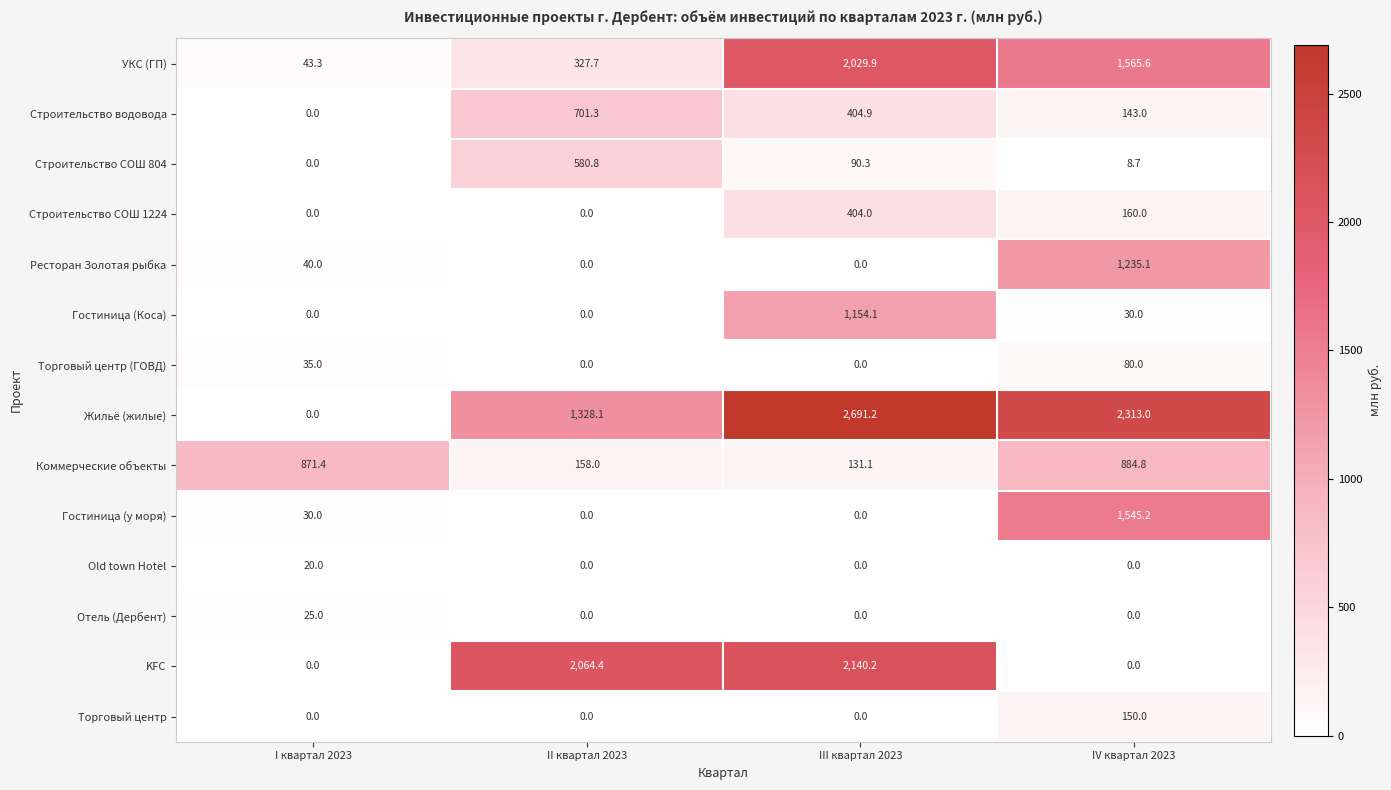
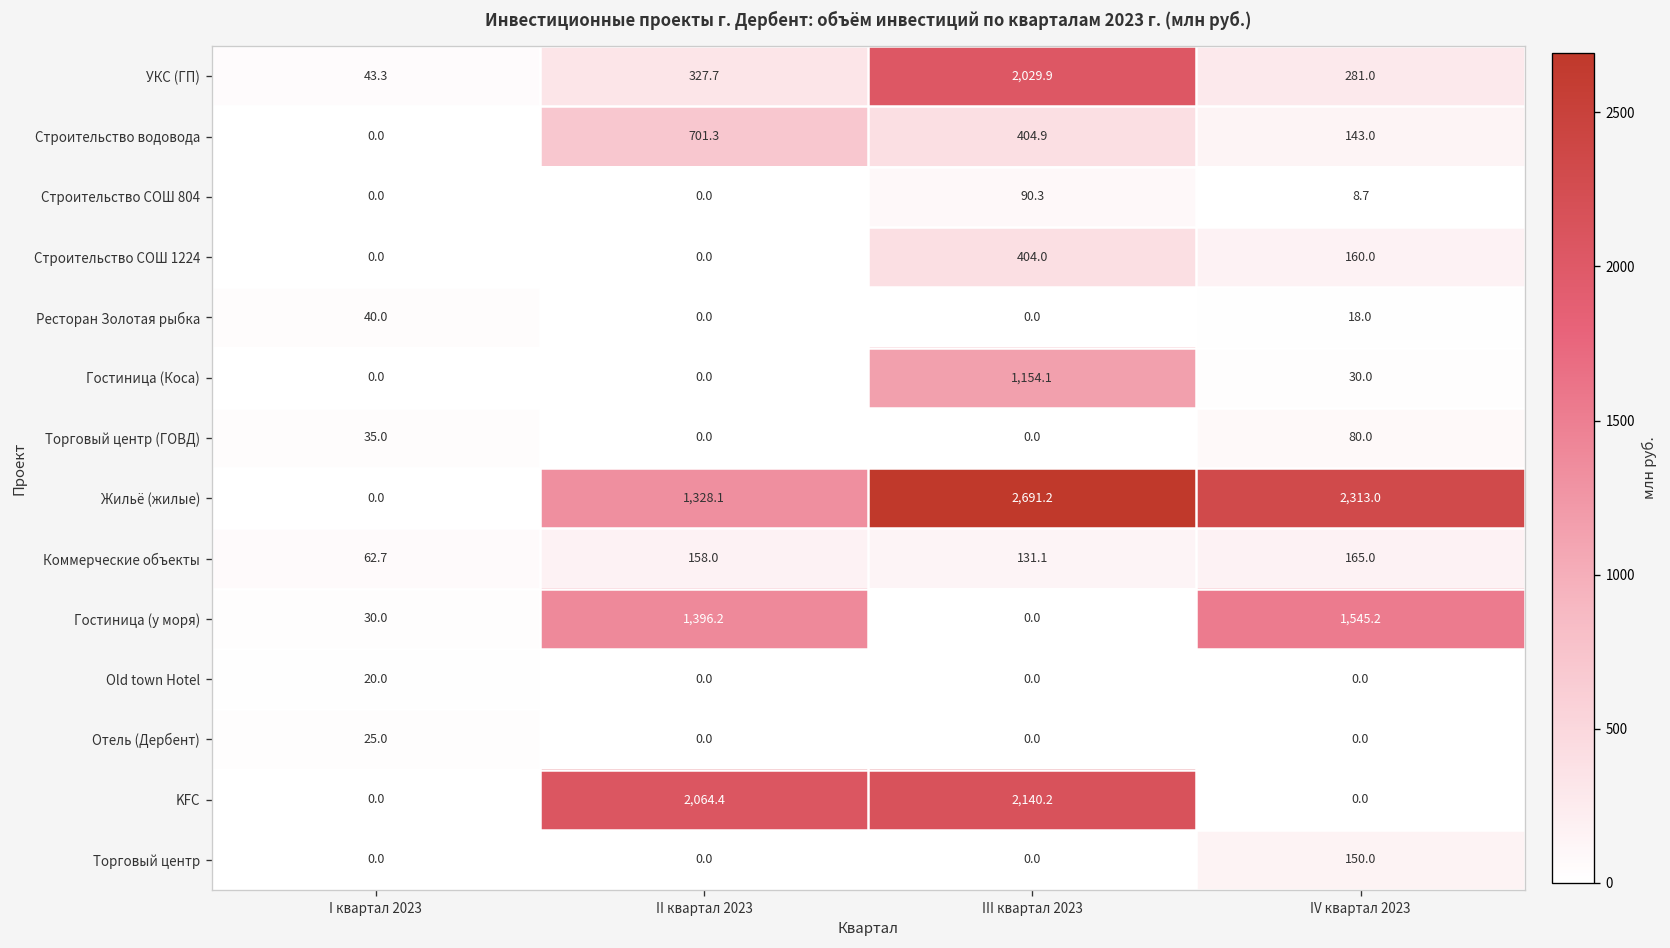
  {
    "УКС (ГП)": {
      "I квартал 2023": "43.3",
      "II квартал 2023": "327.7",
      "III квартал 2023": "2,029.9",
-     "IV квартал 2023": "1,565.6"
+     "IV квартал 2023": "281.0"
    },
    "Строительство водовода": {
      "I квартал 2023": "0.0",
      "II квартал 2023": "701.3",
      "III квартал 2023": "404.9",
      "IV квартал 2023": "143.0"
    },
    "Строительство СОШ 804": {
      "I квартал 2023": "0.0",
-     "II квартал 2023": "580.8",
+     "II квартал 2023": "0.0",
      "III квартал 2023": "90.3",
      "IV квартал 2023": "8.7"
    },
    "Строительство СОШ 1224": {
      "I квартал 2023": "0.0",
      "II квартал 2023": "0.0",
      "III квартал 2023": "404.0",
      "IV квартал 2023": "160.0"
    },
    "Ресторан Золотая рыбка": {
      "I квартал 2023": "40.0",
      "II квартал 2023": "0.0",
      "III квартал 2023": "0.0",
-     "IV квартал 2023": "1,235.1"
+     "IV квартал 2023": "18.0"
    },
    "Гостиница (Коса)": {
      "I квартал 2023": "0.0",
      "II квартал 2023": "0.0",
      "III квартал 2023": "1,154.1",
      "IV квартал 2023": "30.0"
    },
    "Торговый центр (ГОВД)": {
      "I квартал 2023": "35.0",
      "II квартал 2023": "0.0",
      "III квартал 2023": "0.0",
      "IV квартал 2023": "80.0"
    },
    "Жильё (жилые)": {
      "I квартал 2023": "0.0",
      "II квартал 2023": "1,328.1",
      "III квартал 2023": "2,691.2",
      "IV квартал 2023": "2,313.0"
    },
    "Коммерческие объекты": {
-     "I квартал 2023": "871.4",
+     "I квартал 2023": "62.7",
      "II квартал 2023": "158.0",
      "III квартал 2023": "131.1",
-     "IV квартал 2023": "884.8"
+     "IV квартал 2023": "165.0"
    },
    "Гостиница (у моря)": {
      "I квартал 2023": "30.0",
-     "II квартал 2023": "0.0",
+     "II квартал 2023": "1,396.2",
      "III квартал 2023": "0.0",
      "IV квартал 2023": "1,545.2"
    },
    "Old town Hotel": {
      "I квартал 2023": "20.0",
      "II квартал 2023": "0.0",
      "III квартал 2023": "0.0",
      "IV квартал 2023": "0.0"
    },
    "Отель (Дербент)": {
      "I квартал 2023": "25.0",
      "II квартал 2023": "0.0",
      "III квартал 2023": "0.0",
      "IV квартал 2023": "0.0"
    },
    "KFC": {
      "I квартал 2023": "0.0",
      "II квартал 2023": "2,064.4",
      "III квартал 2023": "2,140.2",
      "IV квартал 2023": "0.0"
    },
    "Торговый центр": {
      "I квартал 2023": "0.0",
      "II квартал 2023": "0.0",
      "III квартал 2023": "0.0",
      "IV квартал 2023": "150.0"
    }
  }
